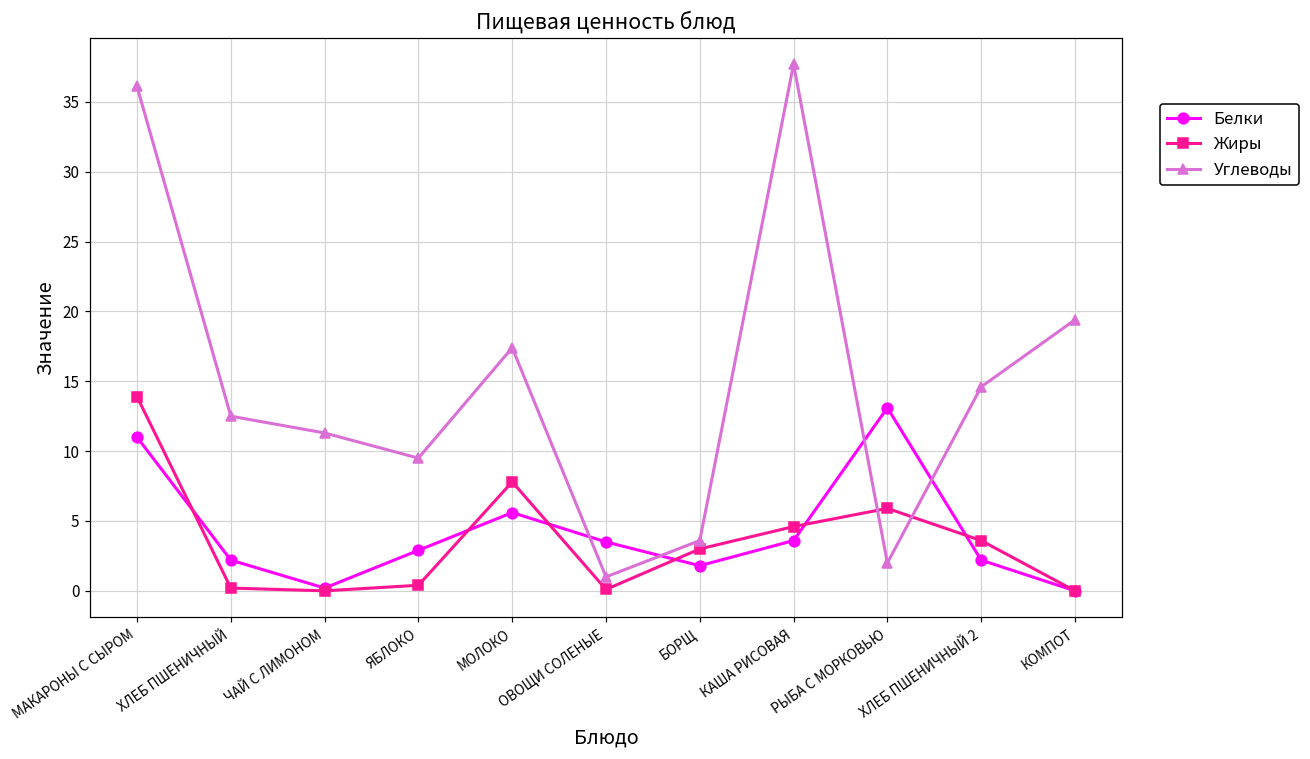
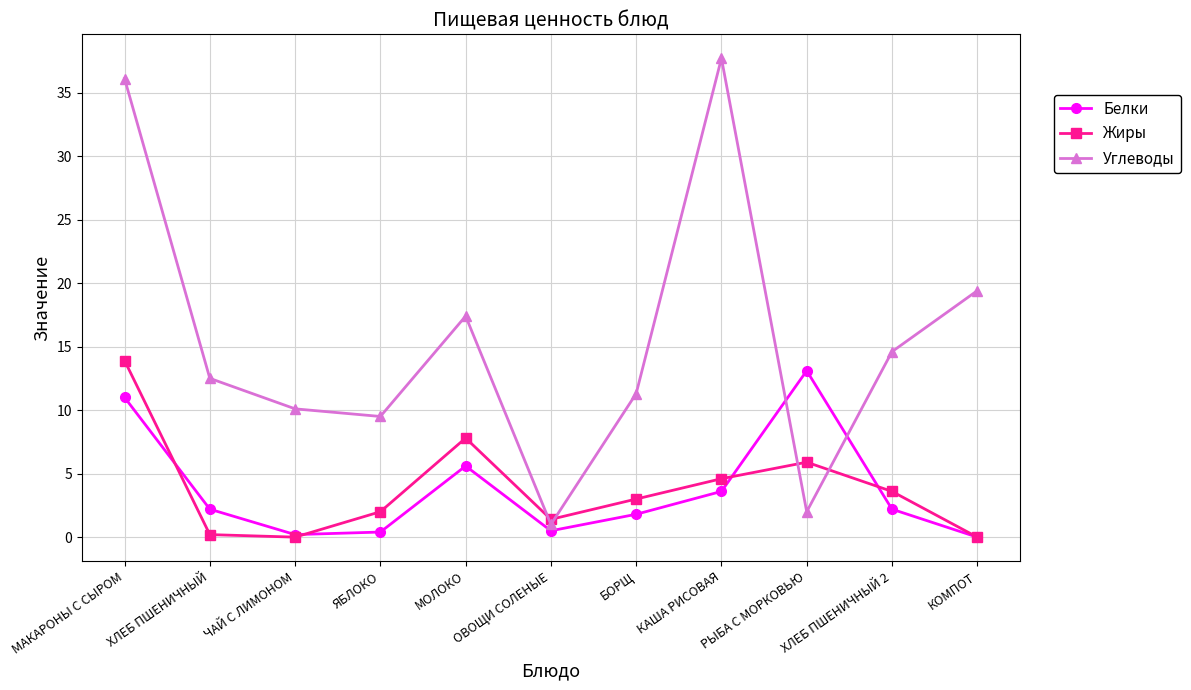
  {
    "Белки": {
      "МАКАРОНЫ С СЫРОМ": 11.0,
      "ХЛЕБ ПШЕНИЧНЫЙ": 2.2,
-     "ЯБЛОКО": 2.9,
+     "ЯБЛОКО": 0.4,
      "МОЛОКО": 5.6,
-     "ОВОЩИ СОЛЕНЫЕ": 3.5,
+     "ОВОЩИ СОЛЕНЫЕ": 0.5,
      "БОРЩ": 1.8,
      "КАША РИСОВАЯ": 3.6,
      "РЫБА С МОРКОВЬЮ": 13.1,
      "ХЛЕБ ПШЕНИЧНЫЙ 2": 2.2
    },
    "Жиры": {
      "МАКАРОНЫ С СЫРОМ": 13.9,
      "ХЛЕБ ПШЕНИЧНЫЙ": 0.2,
-     "ЯБЛОКО": 0.4,
+     "ЯБЛОКО": 2.0,
      "МОЛОКО": 7.8,
-     "ОВОЩИ СОЛЕНЫЕ": 0.1,
+     "ОВОЩИ СОЛЕНЫЕ": 1.4,
      "БОРЩ": 3.0,
      "КАША РИСОВАЯ": 4.6,
      "РЫБА С МОРКОВЬЮ": 5.9,
      "ХЛЕБ ПШЕНИЧНЫЙ 2": 3.6
    },
    "Углеводы": {
      "МАКАРОНЫ С СЫРОМ": 36.1,
      "ХЛЕБ ПШЕНИЧНЫЙ": 12.5,
-     "ЧАЙ С ЛИМОНОМ": 11.3,
+     "ЧАЙ С ЛИМОНОМ": 10.1,
      "ЯБЛОКО": 9.5,
      "МОЛОКО": 17.4,
      "ОВОЩИ СОЛЕНЫЕ": 1.0,
-     "БОРЩ": 3.6,
+     "БОРЩ": 11.3,
      "КАША РИСОВАЯ": 37.7,
      "РЫБА С МОРКОВЬЮ": 2.0,
      "ХЛЕБ ПШЕНИЧНЫЙ 2": 14.6,
      "КОМПОТ": 19.4
    }
  }
